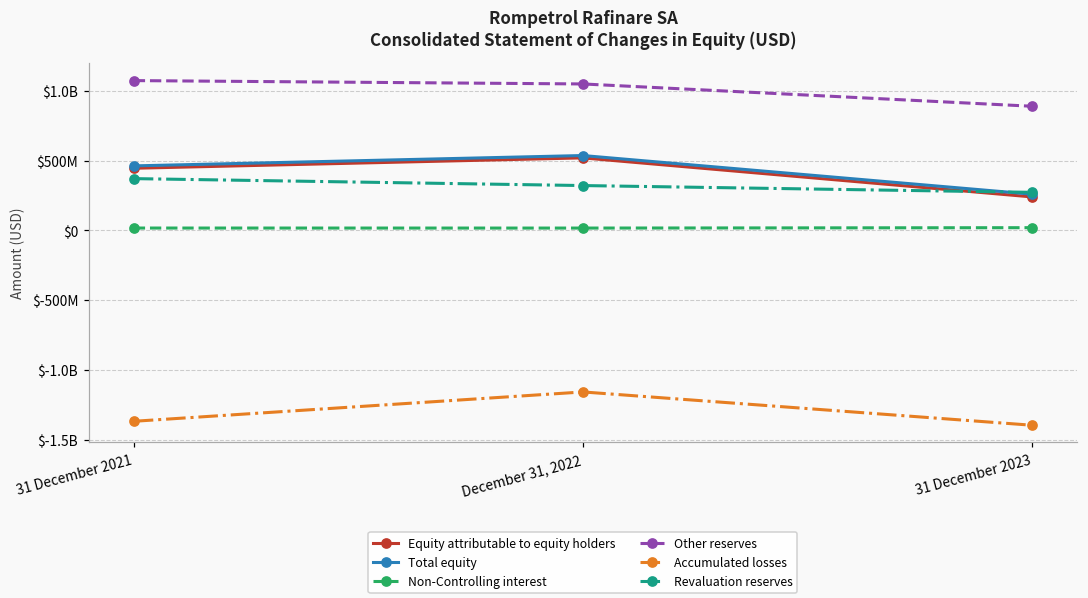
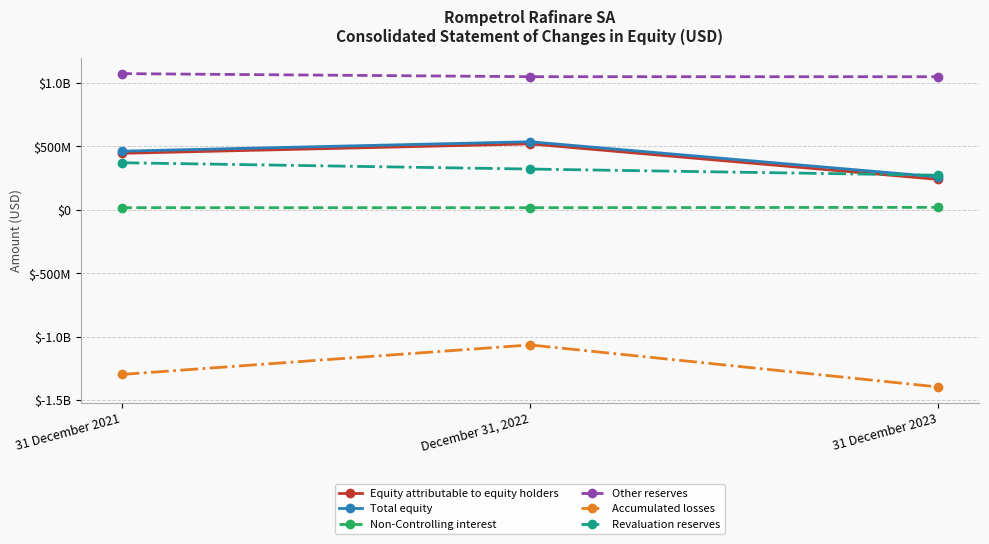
  {
    "Other reserves": {
      "31 December 2021": "$1070000000",
      "December 31, 2022": "$1050000000",
-     "31 December 2023": "$890000000"
+     "31 December 2023": "$1050000000"
    },
    "Accumulated losses": {
-     "31 December 2021": "$-1370000000",
-     "December 31, 2022": "$-1160000000",
+     "31 December 2021": "$-1300000000",
+     "December 31, 2022": "$-1070000000",
      "31 December 2023": "$-1400000000"
    }
  }
